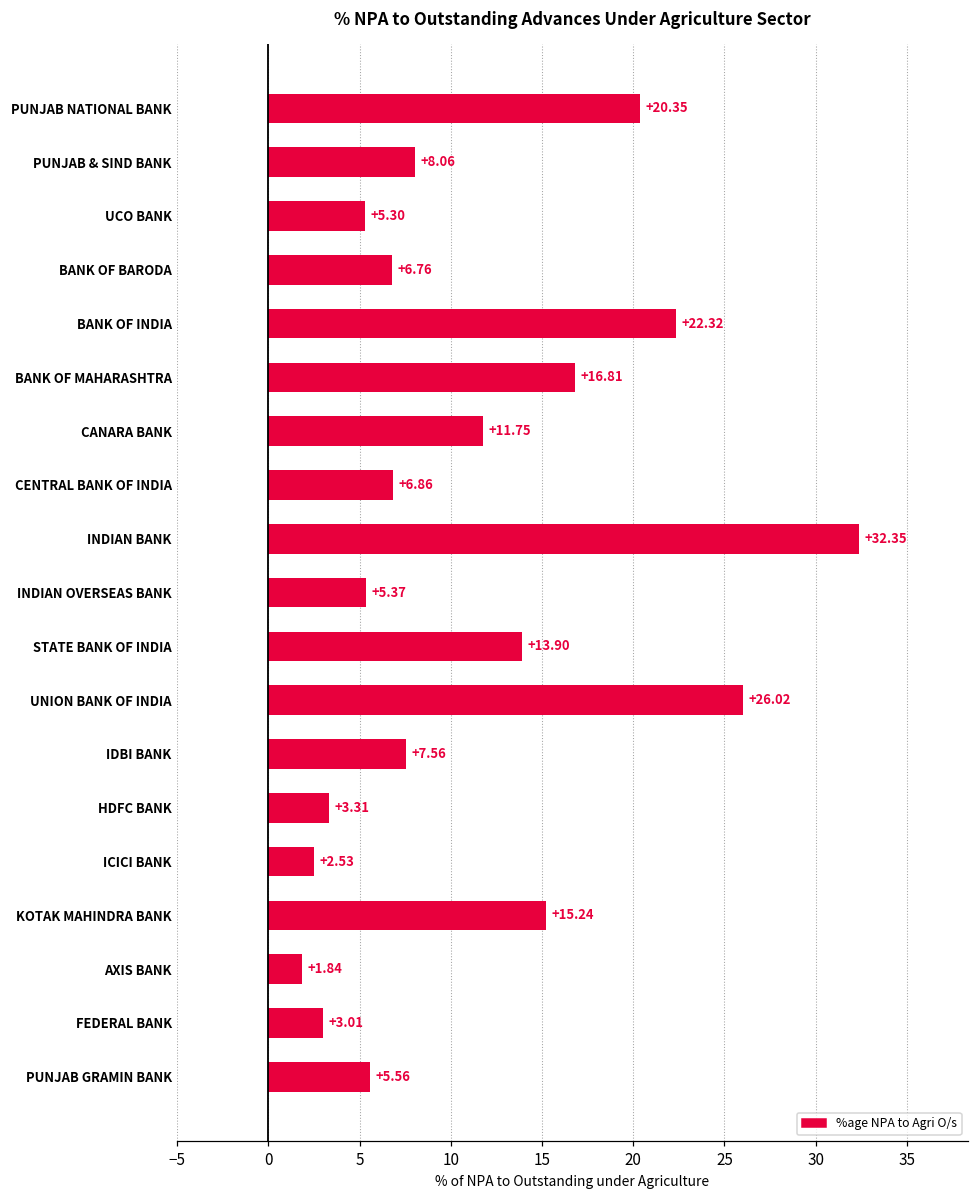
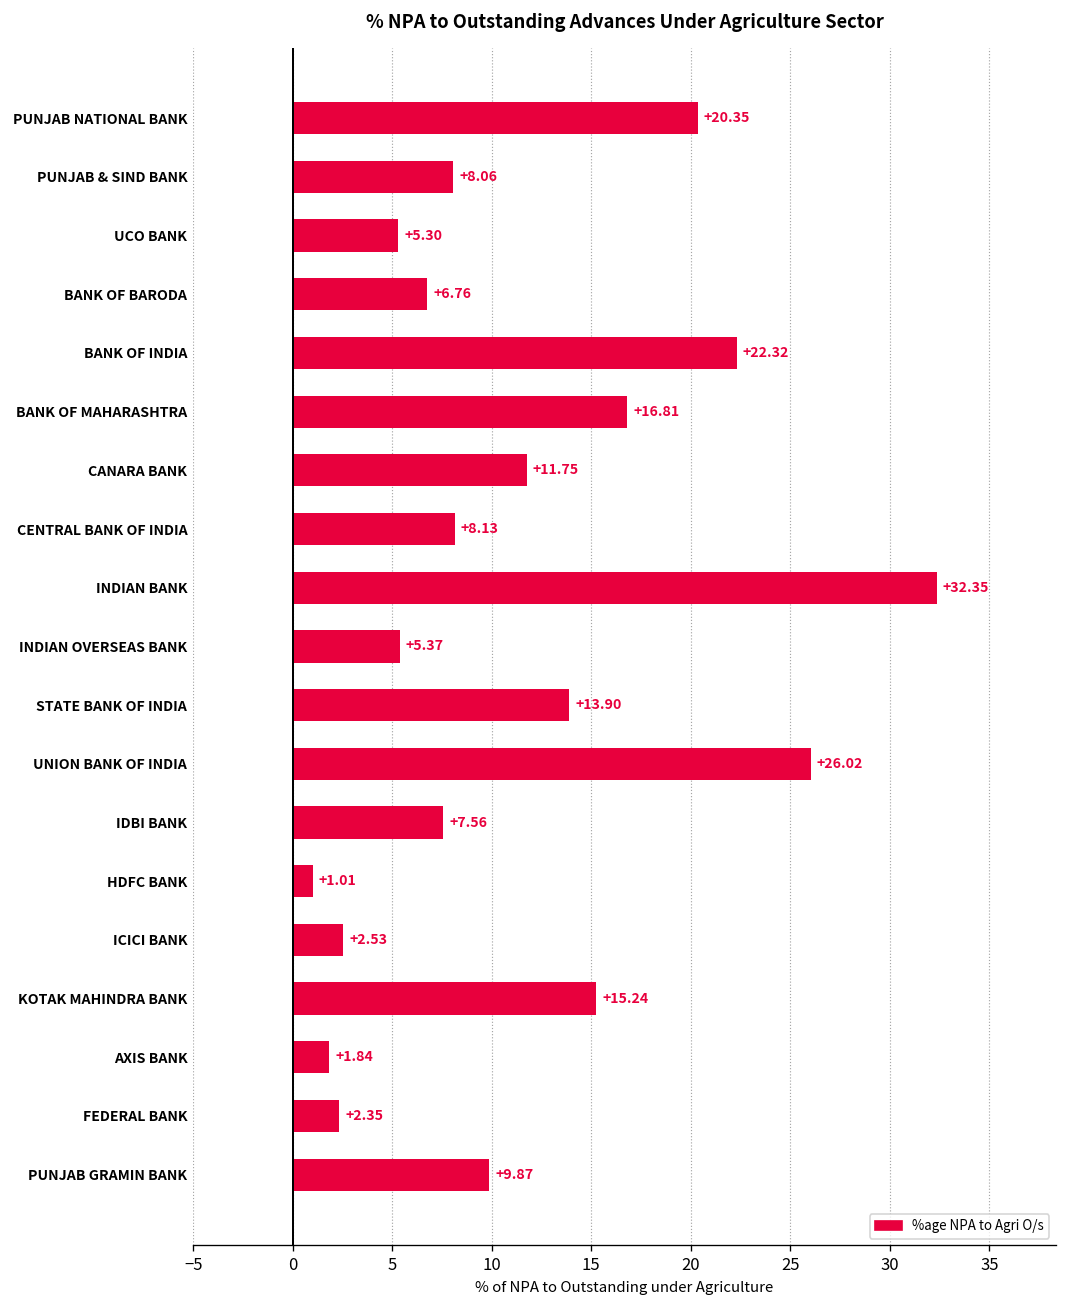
  {
    "PUNJAB NATIONAL BANK": "+20.35",
    "PUNJAB & SIND BANK": "+8.06",
    "UCO BANK": "+5.30",
    "BANK OF BARODA": "+6.76",
    "BANK OF INDIA": "+22.32",
    "BANK OF MAHARASHTRA": "+16.81",
    "CANARA BANK": "+11.75",
-   "CENTRAL BANK OF INDIA": "+6.86",
+   "CENTRAL BANK OF INDIA": "+8.13",
    "INDIAN BANK": "+32.35",
    "INDIAN OVERSEAS BANK": "+5.37",
    "STATE BANK OF INDIA": "+13.90",
    "UNION BANK OF INDIA": "+26.02",
    "IDBI BANK": "+7.56",
-   "HDFC BANK": "+3.31",
+   "HDFC BANK": "+1.01",
    "ICICI BANK": "+2.53",
    "KOTAK MAHINDRA BANK": "+15.24",
    "AXIS BANK": "+1.84",
-   "FEDERAL BANK": "+3.01",
-   "PUNJAB GRAMIN BANK": "+5.56"
+   "FEDERAL BANK": "+2.35",
+   "PUNJAB GRAMIN BANK": "+9.87"
  }
